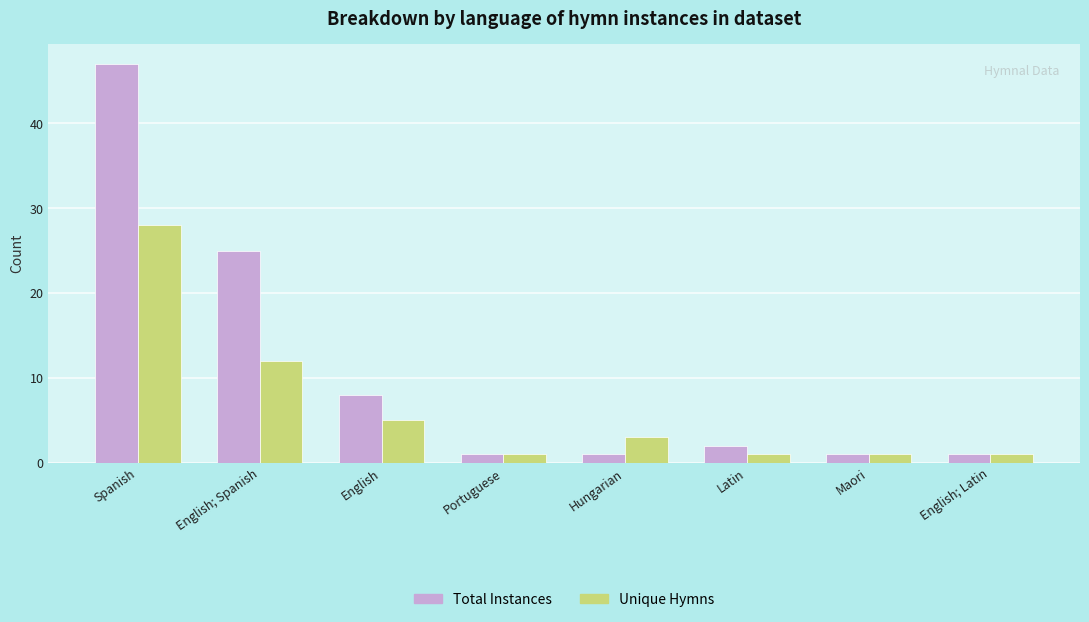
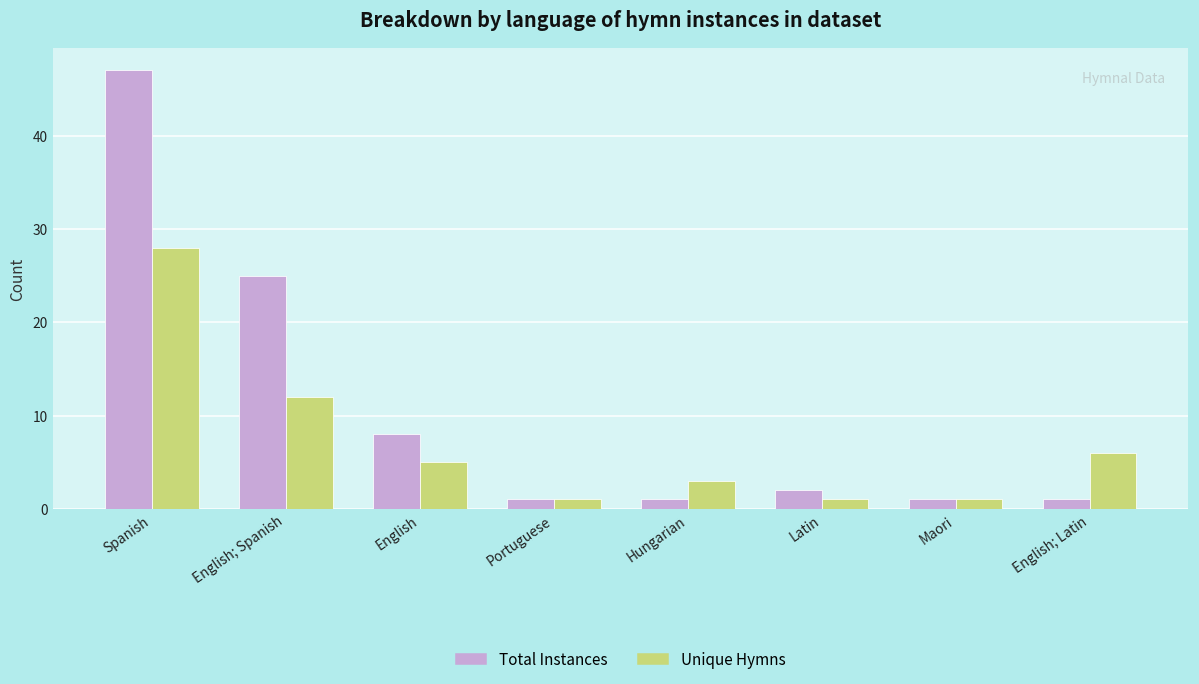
  {
    "Total Instances": {
      "Spanish": 47,
      "English; Spanish": 25,
      "English": 8,
      "Portuguese": 1,
      "Hungarian": 1,
      "Latin": 2,
      "Maori": 1,
      "English; Latin": 1
    },
    "Unique Hymns": {
      "Spanish": 28,
      "English; Spanish": 12,
      "English": 5,
      "Portuguese": 1,
      "Hungarian": 3,
      "Latin": 1,
      "Maori": 1,
-     "English; Latin": 1
+     "English; Latin": 6
    }
  }
